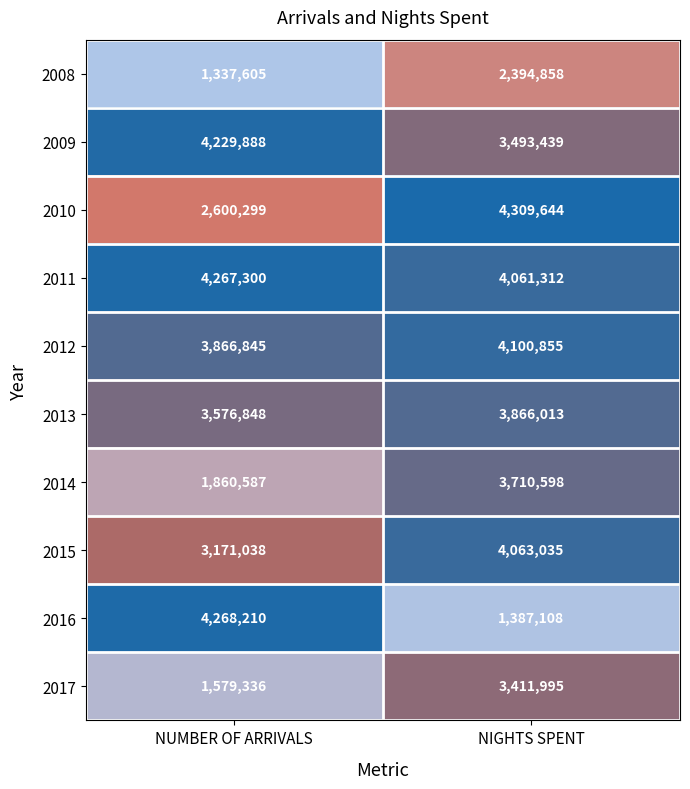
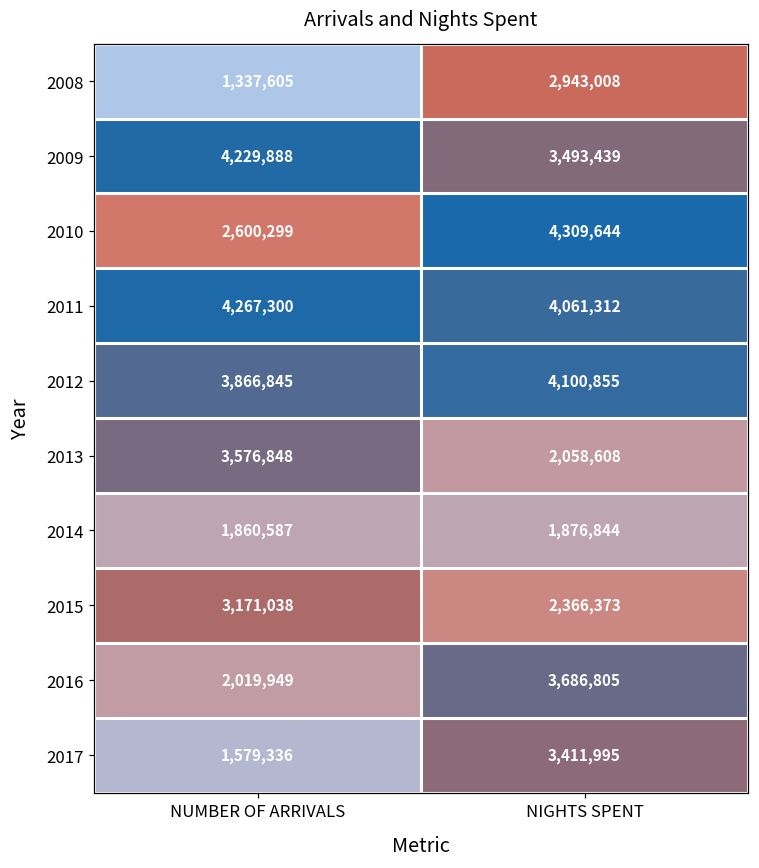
  {
    "2008": {
      "NUMBER OF ARRIVALS": "1,337,605",
-     "NIGHTS SPENT": "2,394,858"
+     "NIGHTS SPENT": "2,943,008"
    },
    "2009": {
      "NUMBER OF ARRIVALS": "4,229,888",
      "NIGHTS SPENT": "3,493,439"
    },
    "2010": {
      "NUMBER OF ARRIVALS": "2,600,299",
      "NIGHTS SPENT": "4,309,644"
    },
    "2011": {
      "NUMBER OF ARRIVALS": "4,267,300",
      "NIGHTS SPENT": "4,061,312"
    },
    "2012": {
      "NUMBER OF ARRIVALS": "3,866,845",
      "NIGHTS SPENT": "4,100,855"
    },
    "2013": {
      "NUMBER OF ARRIVALS": "3,576,848",
-     "NIGHTS SPENT": "3,866,013"
+     "NIGHTS SPENT": "2,058,608"
    },
    "2014": {
      "NUMBER OF ARRIVALS": "1,860,587",
-     "NIGHTS SPENT": "3,710,598"
+     "NIGHTS SPENT": "1,876,844"
    },
    "2015": {
      "NUMBER OF ARRIVALS": "3,171,038",
-     "NIGHTS SPENT": "4,063,035"
+     "NIGHTS SPENT": "2,366,373"
    },
    "2016": {
-     "NUMBER OF ARRIVALS": "4,268,210",
-     "NIGHTS SPENT": "1,387,108"
+     "NUMBER OF ARRIVALS": "2,019,949",
+     "NIGHTS SPENT": "3,686,805"
    },
    "2017": {
      "NUMBER OF ARRIVALS": "1,579,336",
      "NIGHTS SPENT": "3,411,995"
    }
  }
